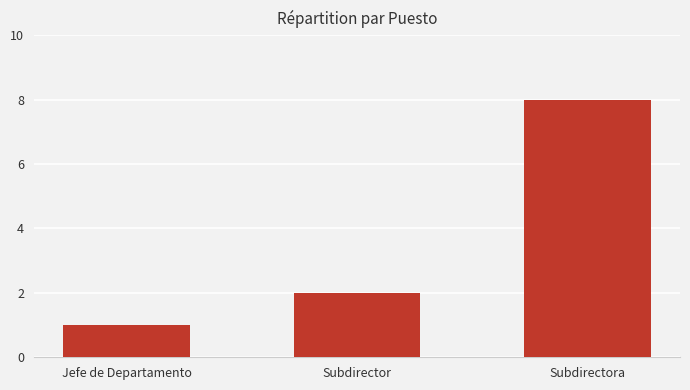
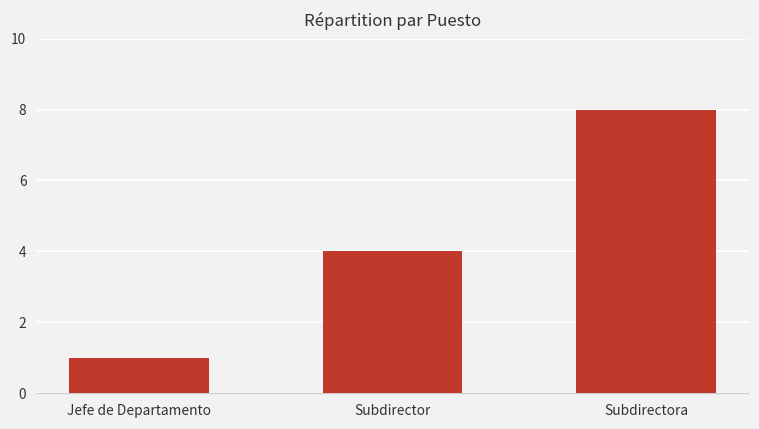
  {
    "Jefe de Departamento": 1,
-   "Subdirector": 2,
+   "Subdirector": 4,
    "Subdirectora": 8
  }
